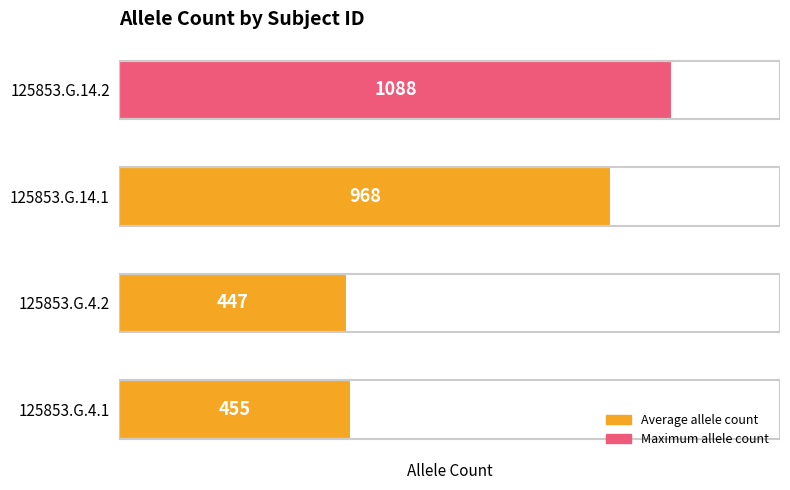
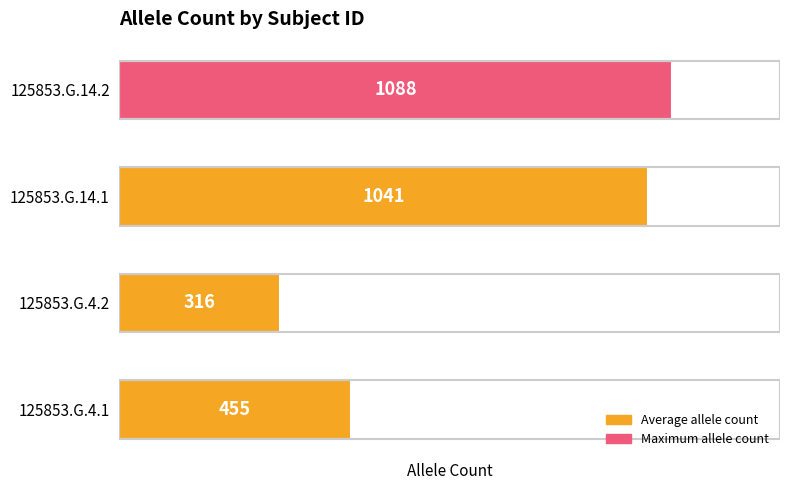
  {
    "125853.G.14.2": 1088,
-   "125853.G.14.1": 968,
-   "125853.G.4.2": 447,
+   "125853.G.14.1": 1041,
+   "125853.G.4.2": 316,
    "125853.G.4.1": 455
  }
